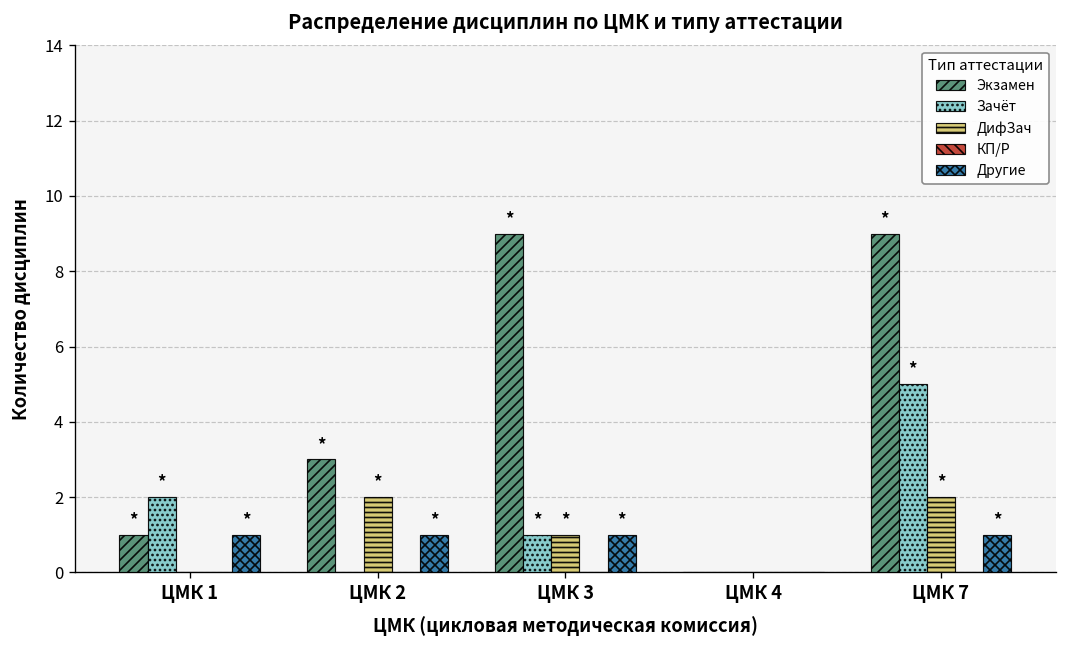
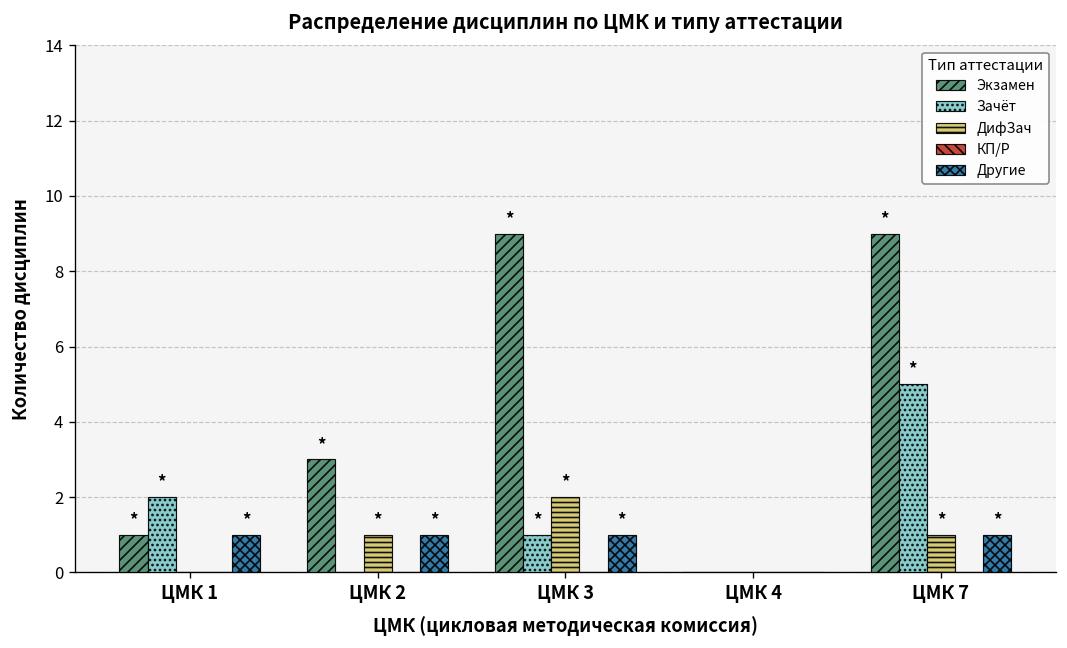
  {
    "Экзамен": {
      "ЦМК 1": 1,
      "ЦМК 2": 3,
      "ЦМК 3": 9,
      "ЦМК 4": 0,
      "ЦМК 7": 9
    },
    "Зачёт": {
      "ЦМК 1": 2,
      "ЦМК 2": 0,
      "ЦМК 3": 1,
      "ЦМК 4": 0,
      "ЦМК 7": 5
    },
    "ДифЗач": {
      "ЦМК 1": 0,
-     "ЦМК 2": 2,
-     "ЦМК 3": 1,
+     "ЦМК 2": 1,
+     "ЦМК 3": 2,
      "ЦМК 4": 0,
-     "ЦМК 7": 2
+     "ЦМК 7": 1
    },
    "КП/Р": {
      "ЦМК 1": 0,
      "ЦМК 2": 0,
      "ЦМК 3": 0,
      "ЦМК 4": 0,
      "ЦМК 7": 0
    },
    "Другие": {
      "ЦМК 1": 1,
      "ЦМК 2": 1,
      "ЦМК 3": 1,
      "ЦМК 4": 0,
      "ЦМК 7": 1
    }
  }
